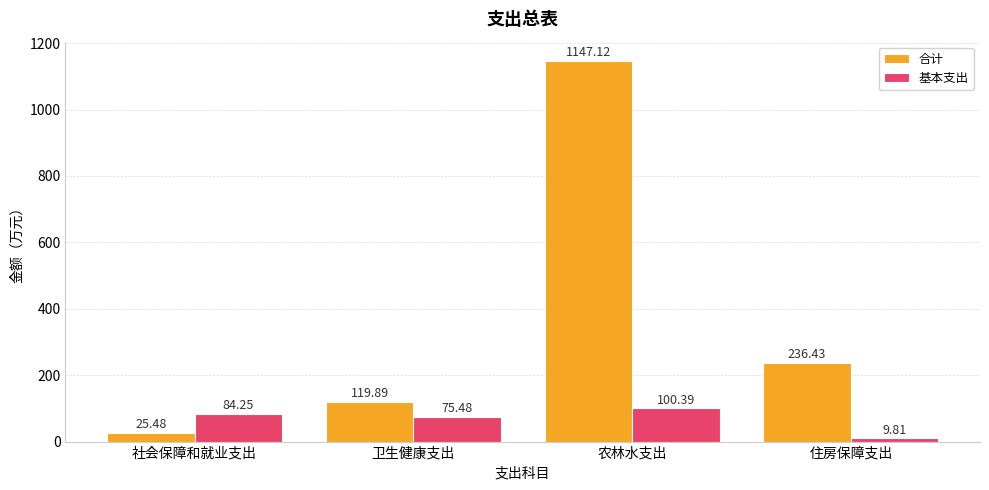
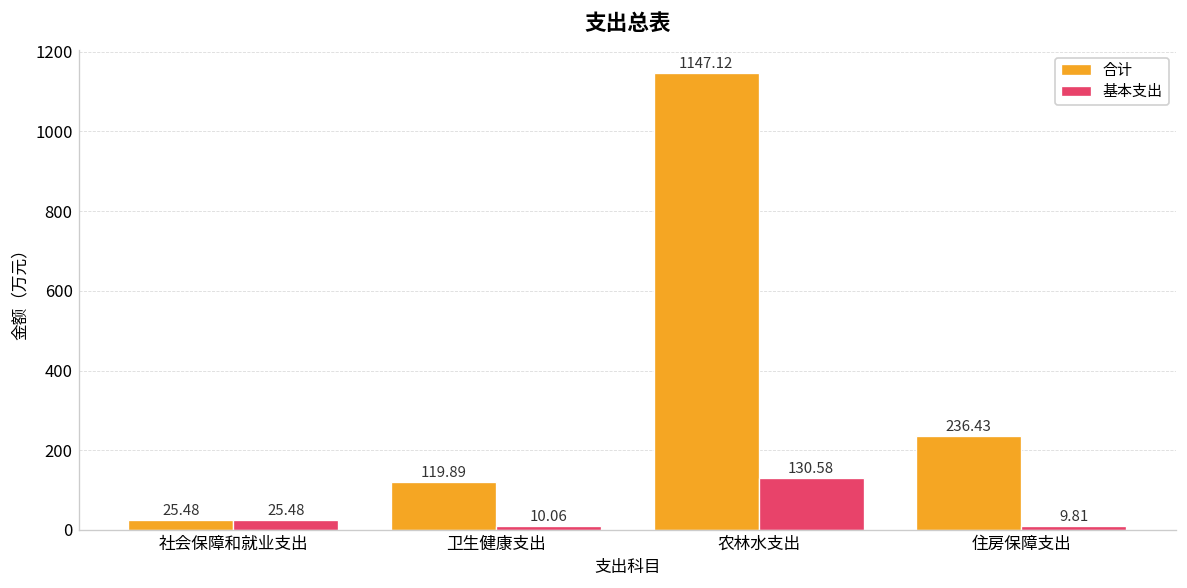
  {
    "合计": {
      "社会保障和就业支出": 25.48,
      "卫生健康支出": 119.89,
      "农林水支出": 1147.12,
      "住房保障支出": 236.43
    },
    "基本支出": {
-     "社会保障和就业支出": 84.25,
-     "卫生健康支出": 75.48,
-     "农林水支出": 100.39,
+     "社会保障和就业支出": 25.48,
+     "卫生健康支出": 10.06,
+     "农林水支出": 130.58,
      "住房保障支出": 9.81
    }
  }
